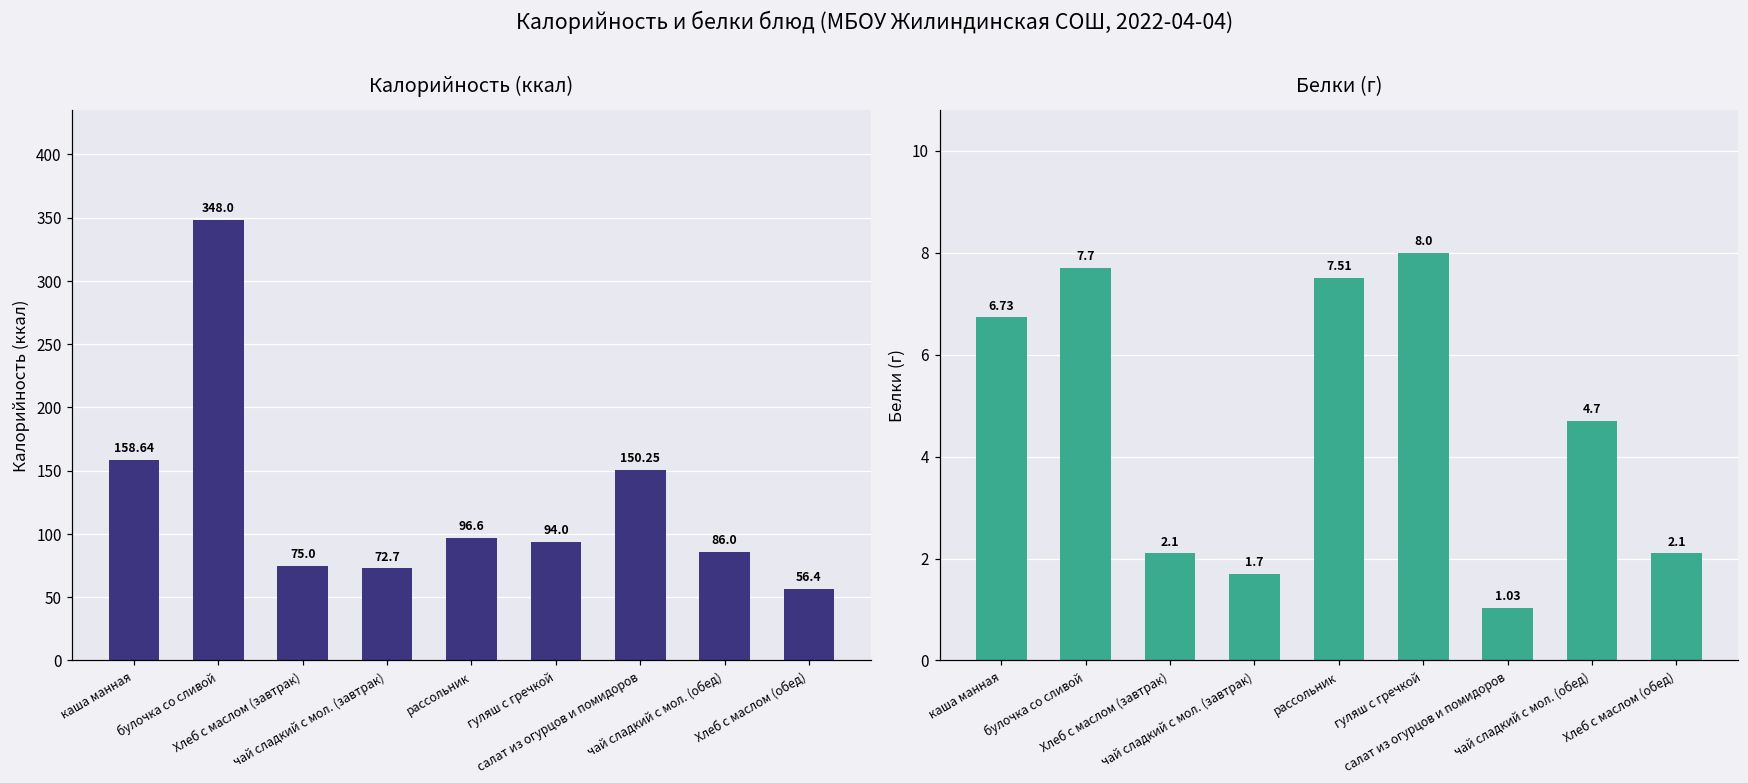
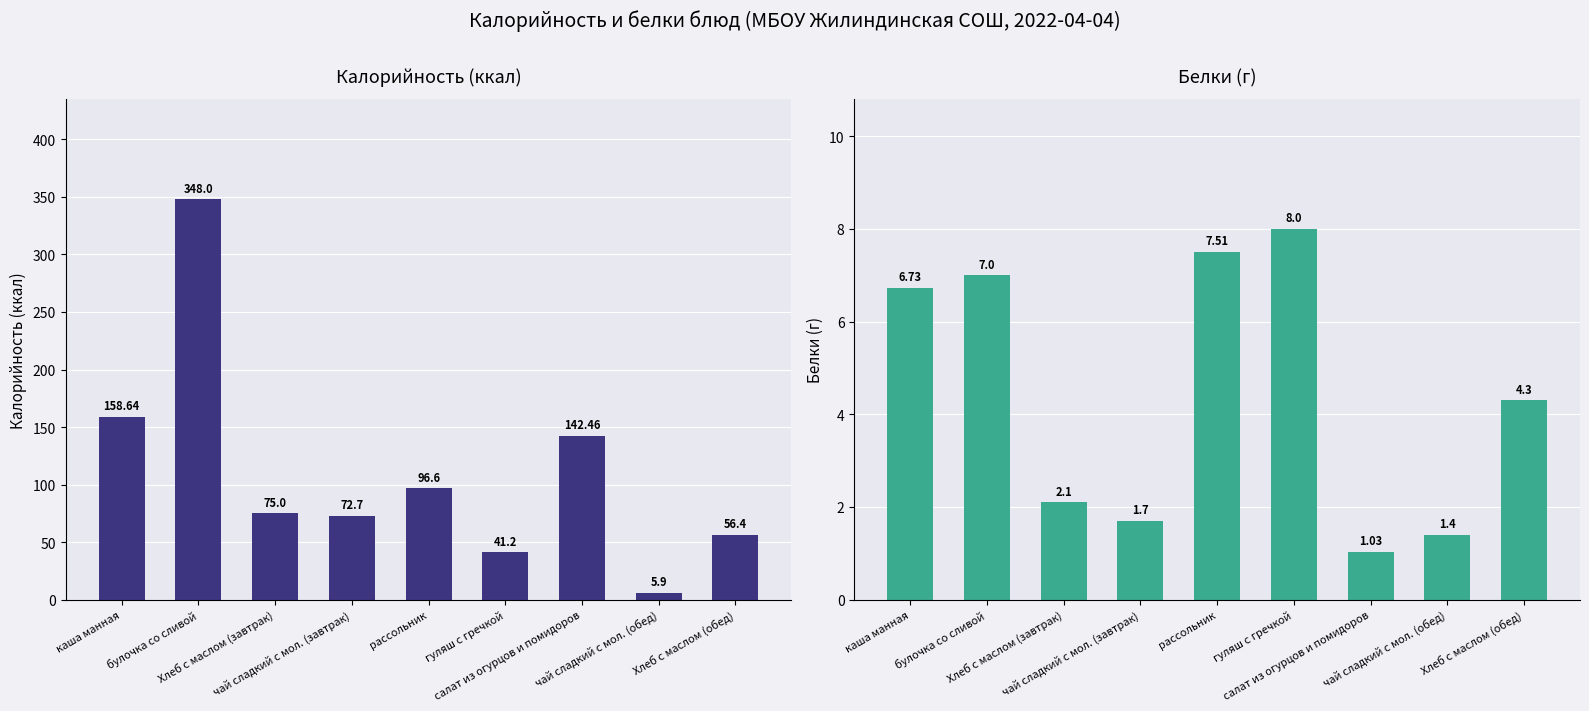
  {
    "Калорийность (ккал)": {
      "каша манная": 158.64,
      "булочка со сливой": 348.0,
      "Хлеб с маслом (завтрак)": 75.0,
      "чай сладкий с мол. (завтрак)": 72.7,
      "рассольник": 96.6,
-     "гуляш с гречкой": 94.0,
-     "салат из огурцов и помидоров": 150.25,
-     "чай сладкий с мол. (обед)": 86.0,
+     "гуляш с гречкой": 41.2,
+     "салат из огурцов и помидоров": 142.46,
+     "чай сладкий с мол. (обед)": 5.9,
      "Хлеб с маслом (обед)": 56.4
    },
    "Белки (г)": {
      "каша манная": 6.73,
-     "булочка со сливой": 7.7,
+     "булочка со сливой": 7.0,
      "Хлеб с маслом (завтрак)": 2.1,
      "чай сладкий с мол. (завтрак)": 1.7,
      "рассольник": 7.51,
      "гуляш с гречкой": 8.0,
      "салат из огурцов и помидоров": 1.03,
-     "чай сладкий с мол. (обед)": 4.7,
-     "Хлеб с маслом (обед)": 2.1
+     "чай сладкий с мол. (обед)": 1.4,
+     "Хлеб с маслом (обед)": 4.3
    }
  }
